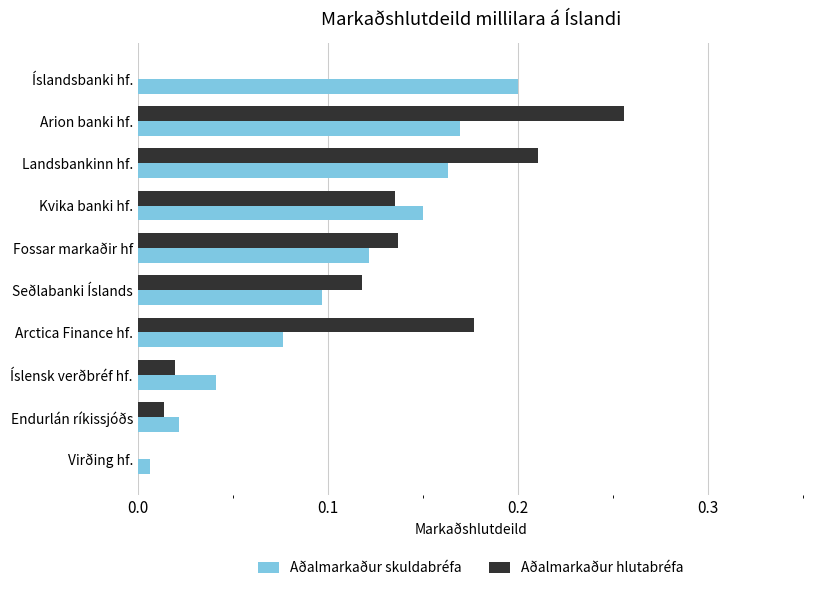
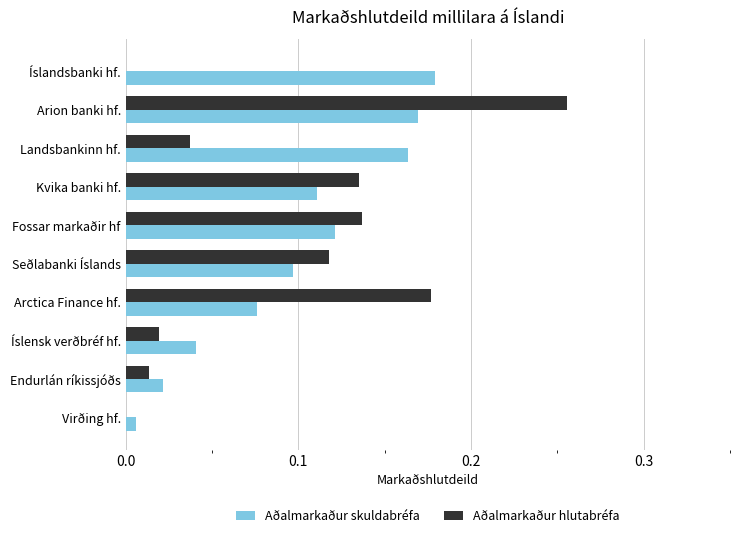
  {
    "Aðalmarkaður skuldabréfa": {
-     "Íslandsbanki hf.": 0.200,
+     "Íslandsbanki hf.": 0.179,
      "Arion banki hf.": 0.169,
      "Landsbankinn hf.": 0.163,
-     "Kvika banki hf.": 0.150,
+     "Kvika banki hf.": 0.111,
      "Fossar markaðir hf": 0.121,
      "Seðlabanki Íslands": 0.097,
      "Arctica Finance hf.": 0.076,
      "Íslensk verðbréf hf.": 0.041,
      "Endurlán ríkissjóðs": 0.021,
      "Virðing hf.": 0.006
    },
    "Aðalmarkaður hlutabréfa": {
      "Íslandsbanki hf.": 0.000,
      "Arion banki hf.": 0.256,
-     "Landsbankinn hf.": 0.210,
+     "Landsbankinn hf.": 0.037,
      "Kvika banki hf.": 0.135,
      "Fossar markaðir hf": 0.137,
      "Seðlabanki Íslands": 0.118,
      "Arctica Finance hf.": 0.177,
      "Íslensk verðbréf hf.": 0.019,
      "Endurlán ríkissjóðs": 0.014
    }
  }
